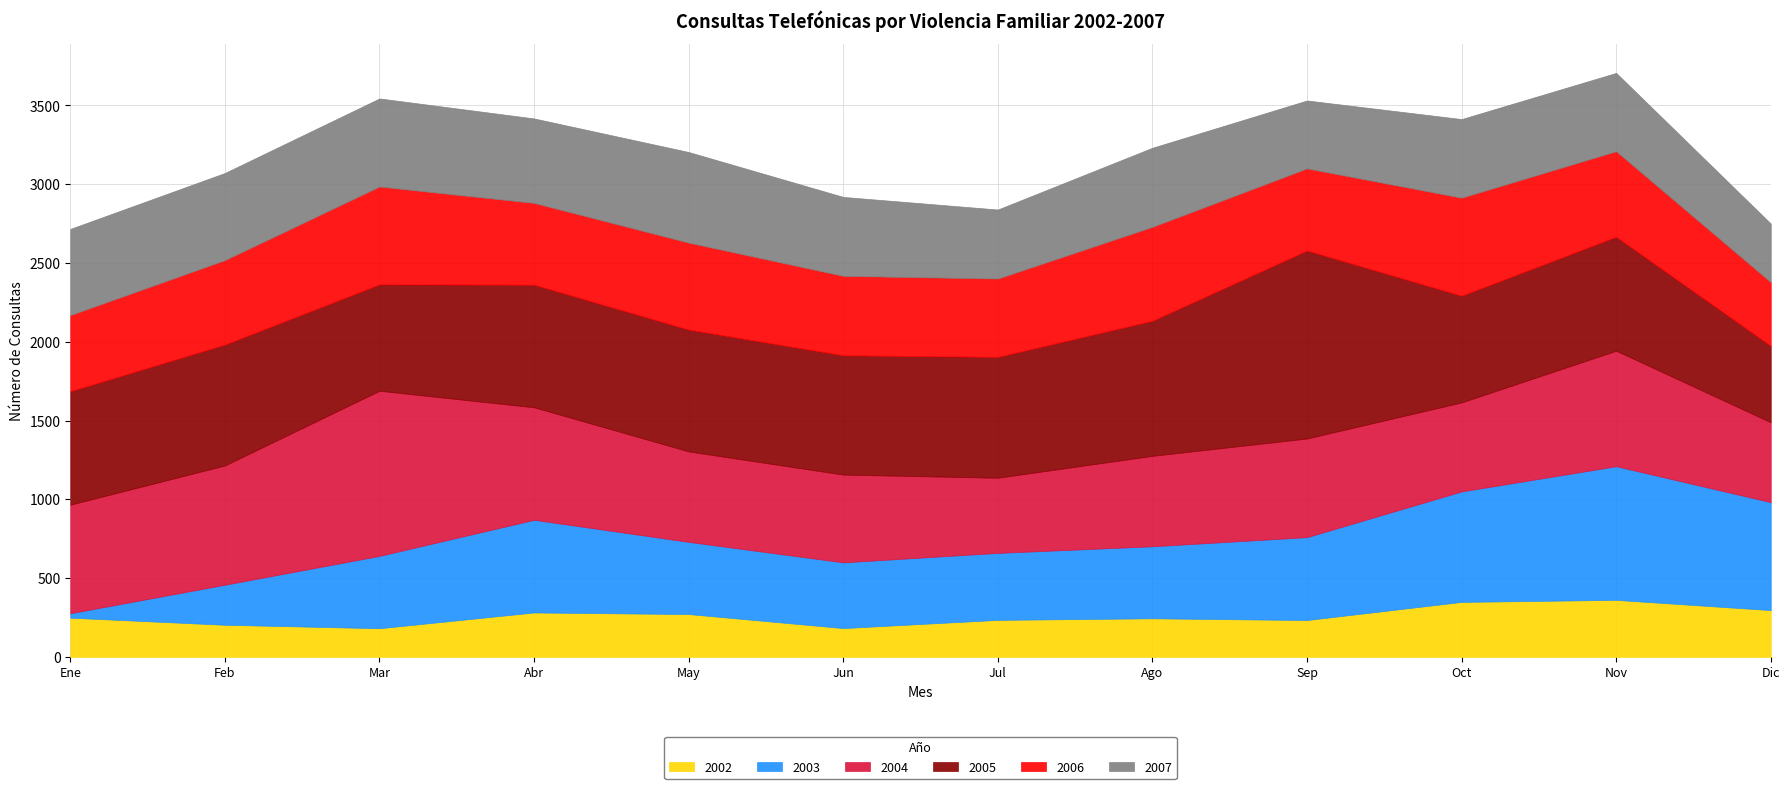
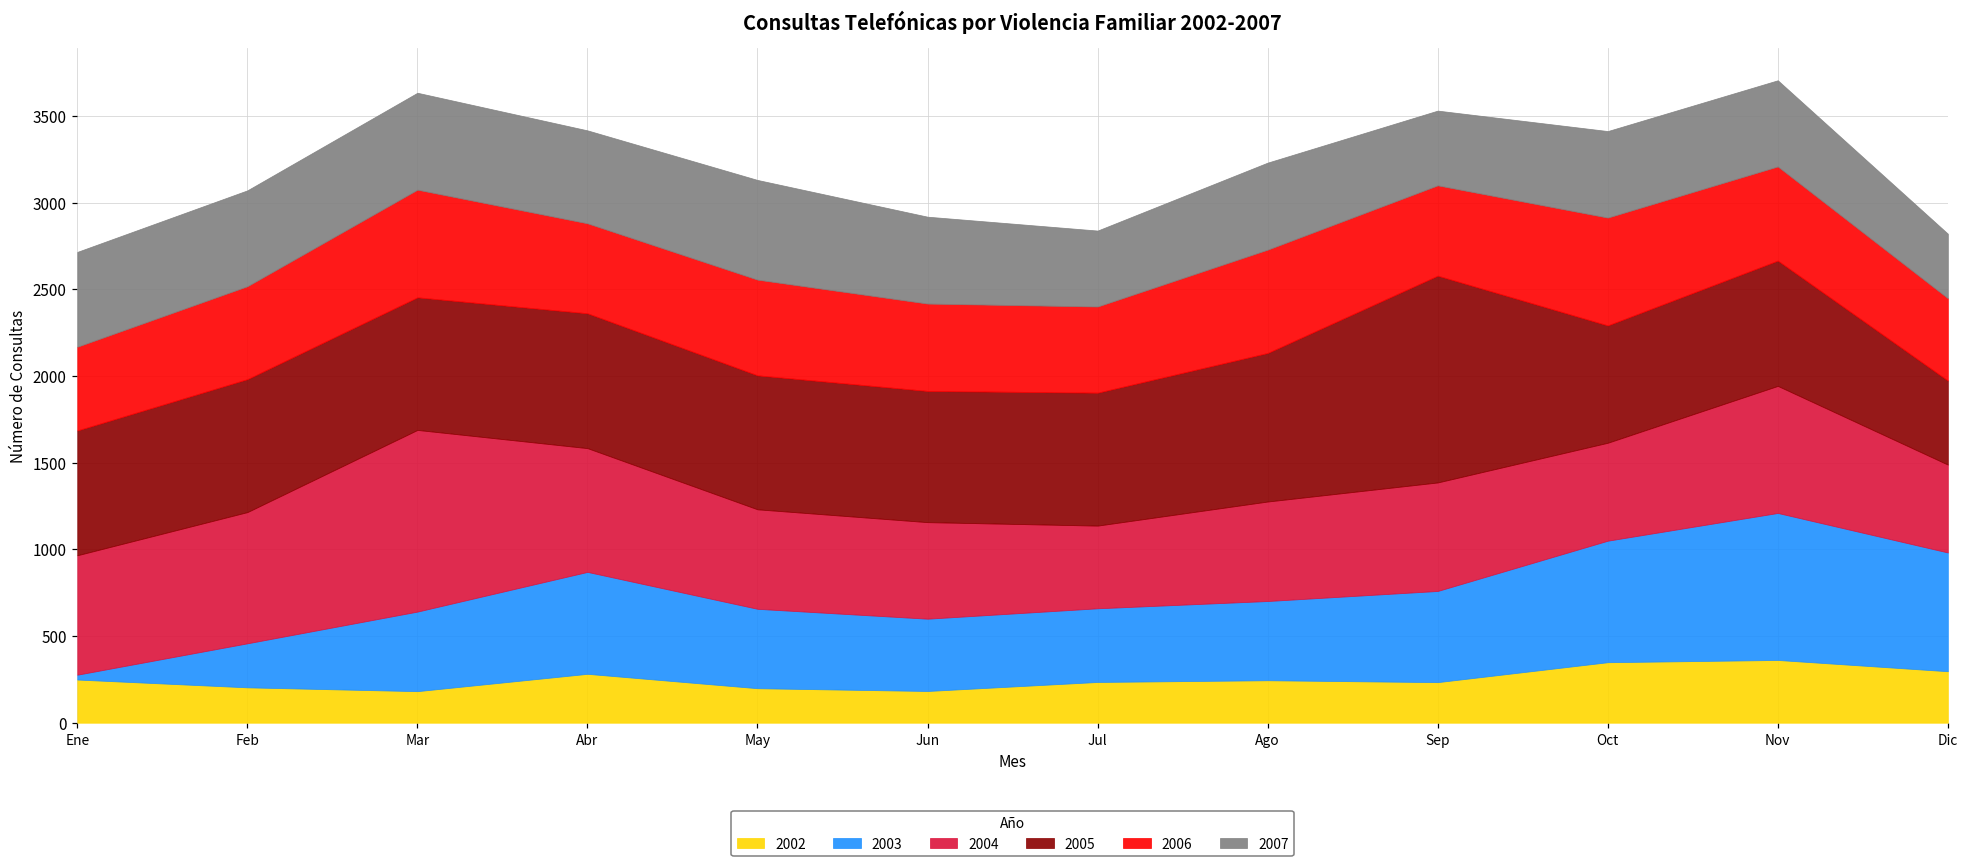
  {
    "2002": {
      "Ene": 250,
      "Feb": 200,
      "Mar": 180,
      "Abr": 280,
-     "May": 270,
+     "May": 200,
      "Jun": 180,
      "Jul": 240,
      "Ago": 250,
      "Sep": 230,
      "Oct": 350,
      "Nov": 360,
      "Dic": 300
    },
    "2003": {
      "Ene": 30,
      "Feb": 250,
      "Mar": 460,
      "Abr": 590,
      "May": 460,
      "Jun": 420,
      "Jul": 430,
      "Ago": 460,
      "Sep": 530,
      "Oct": 700,
      "Nov": 850,
      "Dic": 690
    },
    "2004": {
      "Ene": 690,
      "Feb": 760,
      "Mar": 1050,
      "Abr": 710,
      "May": 570,
      "Jun": 560,
      "Jul": 480,
      "Ago": 570,
      "Sep": 630,
      "Oct": 570,
      "Nov": 730,
      "Dic": 510
    },
    "2005": {
      "Ene": 720,
      "Feb": 770,
-     "Mar": 680,
+     "Mar": 770,
      "Abr": 780,
      "May": 770,
      "Jun": 760,
      "Jul": 770,
      "Ago": 860,
      "Sep": 1190,
      "Oct": 680,
      "Nov": 720,
      "Dic": 490
    },
    "2006": {
      "Ene": 480,
      "Feb": 540,
      "Mar": 620,
      "Abr": 520,
      "May": 550,
      "Jun": 500,
      "Jul": 500,
      "Ago": 600,
      "Sep": 520,
      "Oct": 620,
      "Nov": 540,
-     "Dic": 400
+     "Dic": 480
    },
    "2007": {
      "Ene": 550,
      "Feb": 550,
      "Mar": 560,
      "Abr": 540,
      "May": 580,
      "Jun": 500,
      "Jul": 440,
      "Ago": 500,
      "Sep": 430,
      "Oct": 500,
      "Nov": 500,
      "Dic": 370
    }
  }
